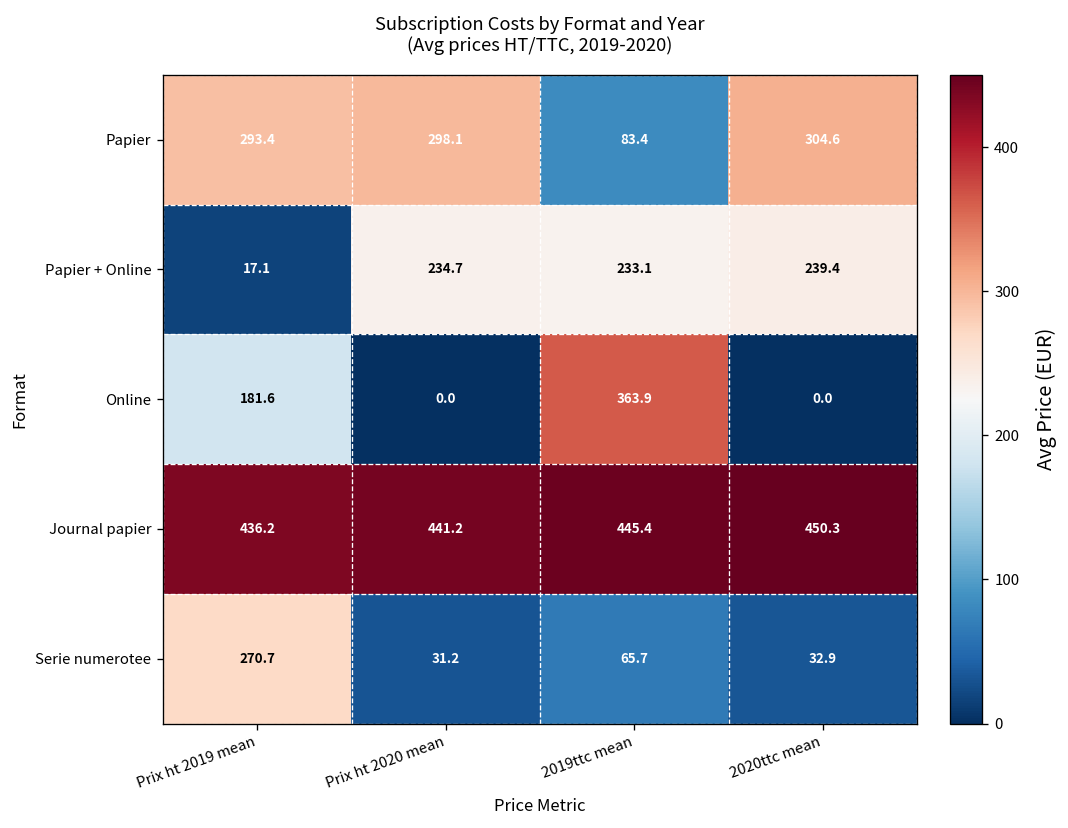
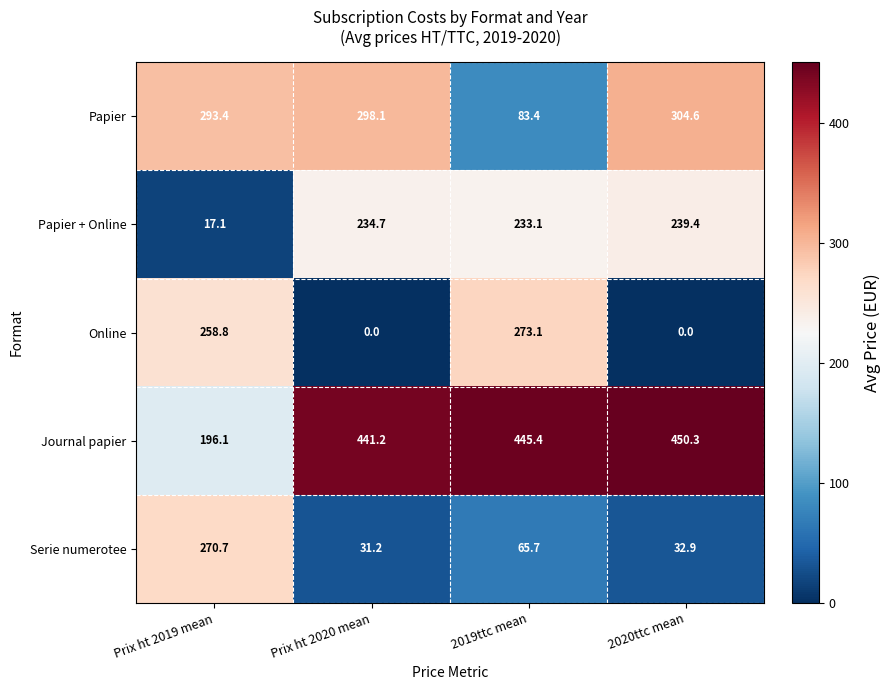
  {
    "Papier": {
      "Prix ht 2019 mean": 293.4,
      "Prix ht 2020 mean": 298.1,
      "2019ttc mean": 83.4,
      "2020ttc mean": 304.6
    },
    "Papier + Online": {
      "Prix ht 2019 mean": 17.1,
      "Prix ht 2020 mean": 234.7,
      "2019ttc mean": 233.1,
      "2020ttc mean": 239.4
    },
    "Online": {
-     "Prix ht 2019 mean": 181.6,
+     "Prix ht 2019 mean": 258.8,
      "Prix ht 2020 mean": 0.0,
-     "2019ttc mean": 363.9,
+     "2019ttc mean": 273.1,
      "2020ttc mean": 0.0
    },
    "Journal papier": {
-     "Prix ht 2019 mean": 436.2,
+     "Prix ht 2019 mean": 196.1,
      "Prix ht 2020 mean": 441.2,
      "2019ttc mean": 445.4,
      "2020ttc mean": 450.3
    },
    "Serie numerotee": {
      "Prix ht 2019 mean": 270.7,
      "Prix ht 2020 mean": 31.2,
      "2019ttc mean": 65.7,
      "2020ttc mean": 32.9
    }
  }
